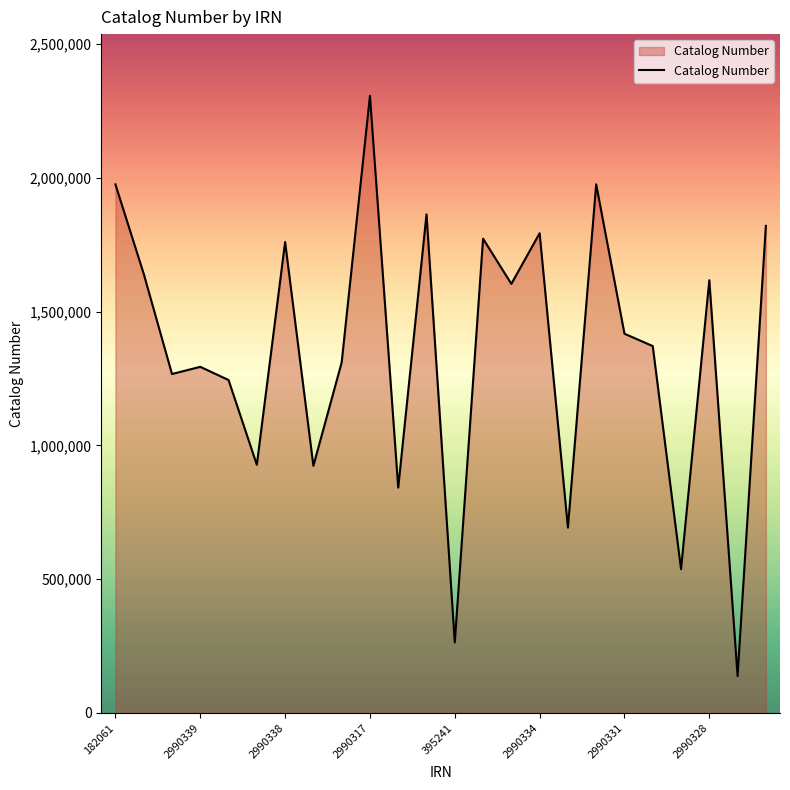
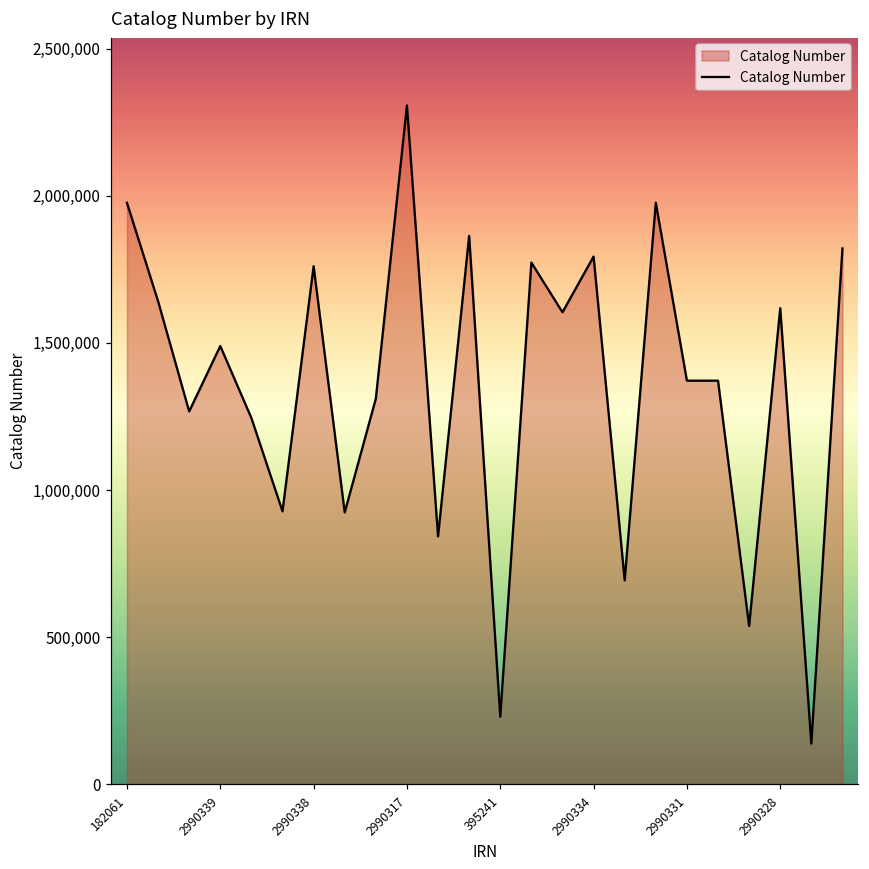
  {
    "182061": "1,980,000",
-   "2990339": "1,290,000",
+   "2990339": "1,490,000",
    "2990338": "1,760,000",
    "2990317": "2,310,000",
-   "395241": "260,000",
+   "395241": "230,000",
    "2990334": "1,790,000",
-   "2990331": "1,420,000",
+   "2990331": "1,370,000",
    "2990328": "1,620,000"
  }
